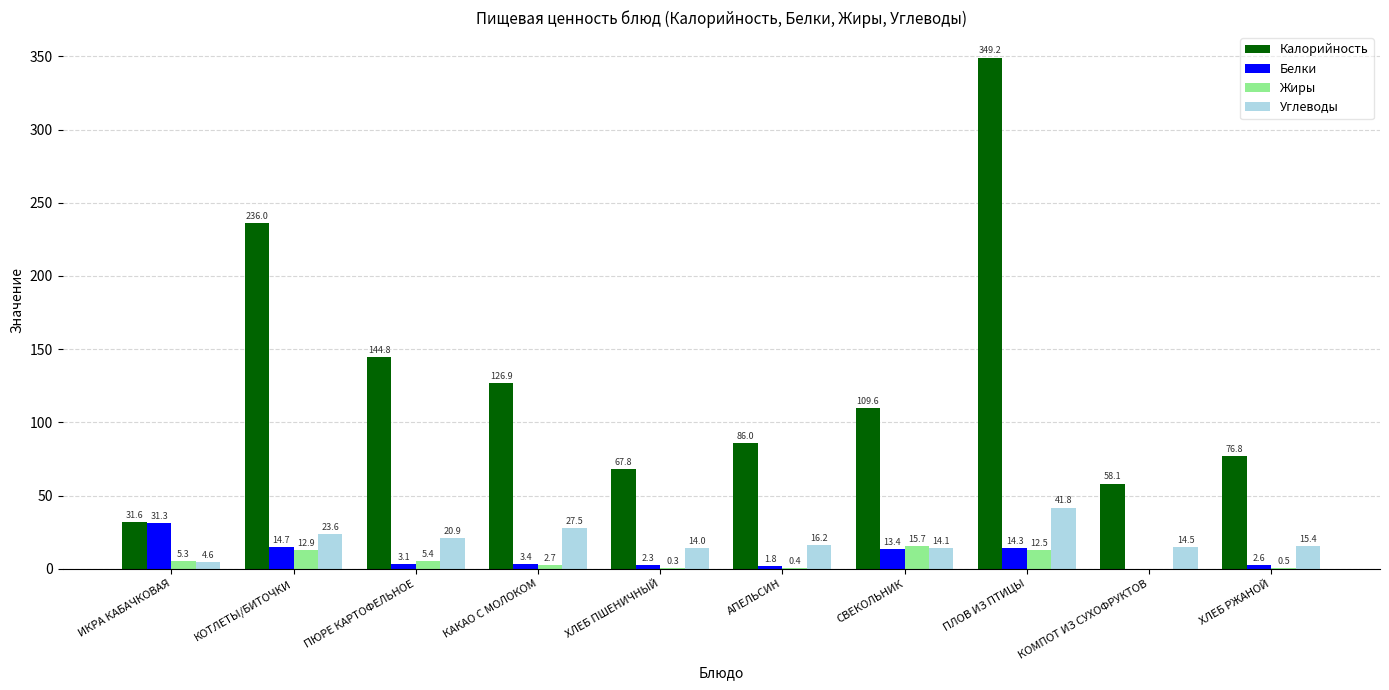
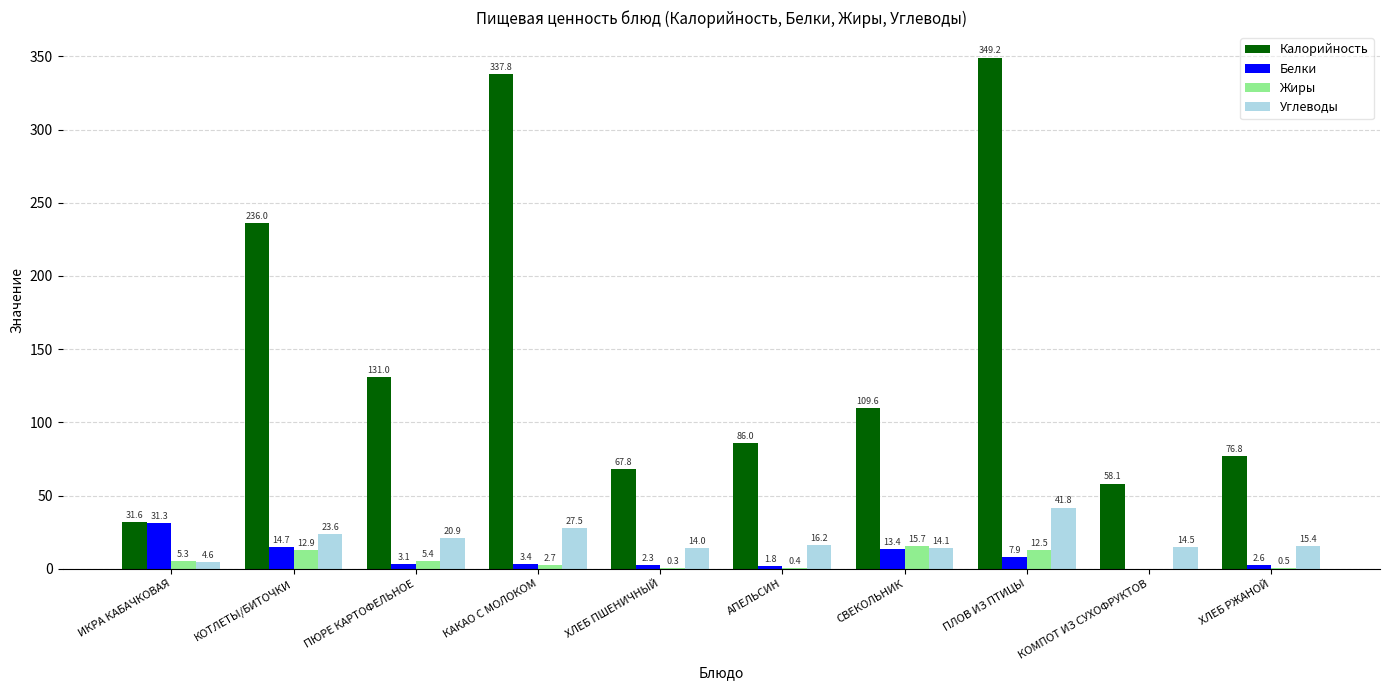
  {
    "Калорийность": {
      "ИКРА КАБАЧКОВАЯ": 31.6,
      "КОТЛЕТЫ/БИТОЧКИ": 236.0,
-     "ПЮРЕ КАРТОФЕЛЬНОЕ": 144.8,
-     "КАКАО С МОЛОКОМ": 126.9,
+     "ПЮРЕ КАРТОФЕЛЬНОЕ": 131.0,
+     "КАКАО С МОЛОКОМ": 337.8,
      "ХЛЕБ ПШЕНИЧНЫЙ": 67.8,
      "АПЕЛЬСИН": 86.0,
      "СВЕКОЛЬНИК": 109.6,
      "ПЛОВ ИЗ ПТИЦЫ": 349.2,
      "КОМПОТ ИЗ СУХОФРУКТОВ": 58.1,
      "ХЛЕБ РЖАНОЙ": 76.8
    },
    "Белки": {
      "ИКРА КАБАЧКОВАЯ": 31.3,
      "КОТЛЕТЫ/БИТОЧКИ": 14.7,
      "ПЮРЕ КАРТОФЕЛЬНОЕ": 3.1,
      "КАКАО С МОЛОКОМ": 3.4,
      "ХЛЕБ ПШЕНИЧНЫЙ": 2.3,
      "АПЕЛЬСИН": 1.8,
      "СВЕКОЛЬНИК": 13.4,
-     "ПЛОВ ИЗ ПТИЦЫ": 14.3,
+     "ПЛОВ ИЗ ПТИЦЫ": 7.9,
      "ХЛЕБ РЖАНОЙ": 2.6
    },
    "Жиры": {
      "ИКРА КАБАЧКОВАЯ": 5.3,
      "КОТЛЕТЫ/БИТОЧКИ": 12.9,
      "ПЮРЕ КАРТОФЕЛЬНОЕ": 5.4,
      "КАКАО С МОЛОКОМ": 2.7,
      "ХЛЕБ ПШЕНИЧНЫЙ": 0.3,
      "АПЕЛЬСИН": 0.4,
      "СВЕКОЛЬНИК": 15.7,
      "ПЛОВ ИЗ ПТИЦЫ": 12.5,
      "ХЛЕБ РЖАНОЙ": 0.5
    },
    "Углеводы": {
      "ИКРА КАБАЧКОВАЯ": 4.6,
      "КОТЛЕТЫ/БИТОЧКИ": 23.6,
      "ПЮРЕ КАРТОФЕЛЬНОЕ": 20.9,
      "КАКАО С МОЛОКОМ": 27.5,
      "ХЛЕБ ПШЕНИЧНЫЙ": 14.0,
      "АПЕЛЬСИН": 16.2,
      "СВЕКОЛЬНИК": 14.1,
      "ПЛОВ ИЗ ПТИЦЫ": 41.8,
      "КОМПОТ ИЗ СУХОФРУКТОВ": 14.5,
      "ХЛЕБ РЖАНОЙ": 15.4
    }
  }
